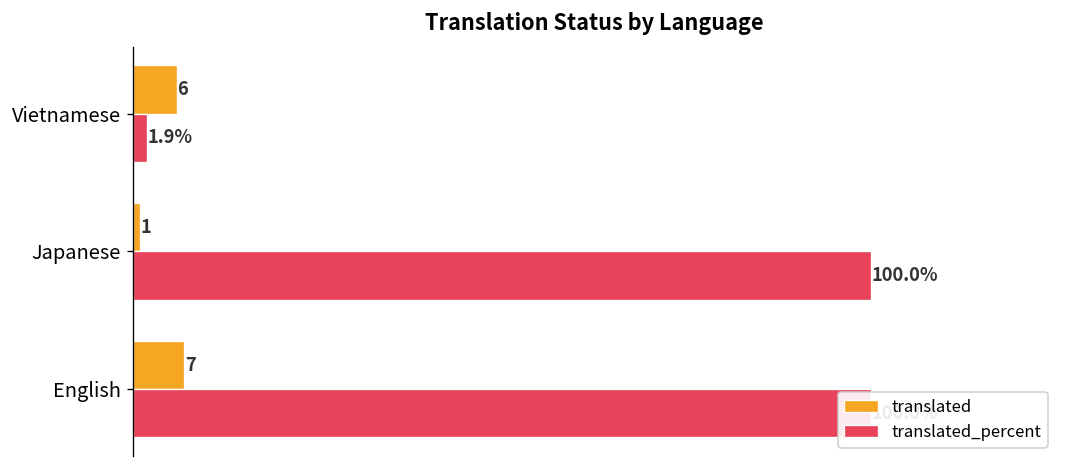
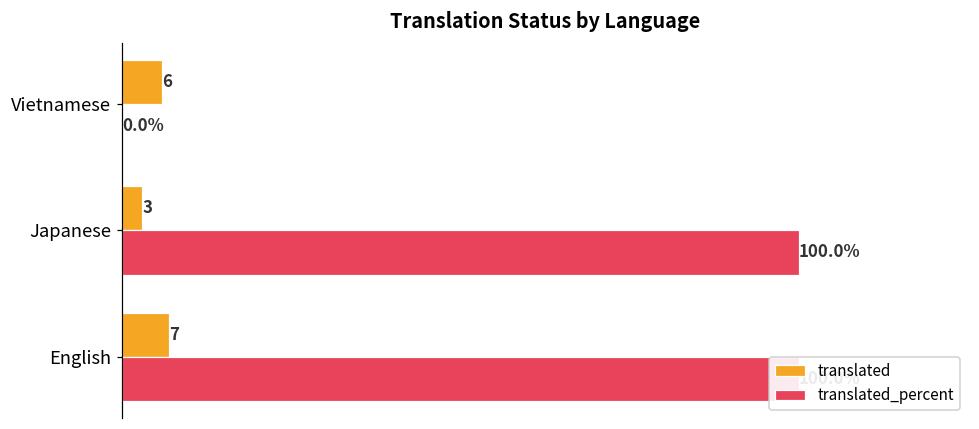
  {
    "translated": {
      "Vietnamese": "6",
-     "Japanese": "1",
+     "Japanese": "3",
      "English": "7"
    },
    "translated_percent": {
-     "Vietnamese": "1.9%",
+     "Vietnamese": "0.0%",
      "Japanese": "100.0%"
    }
  }
